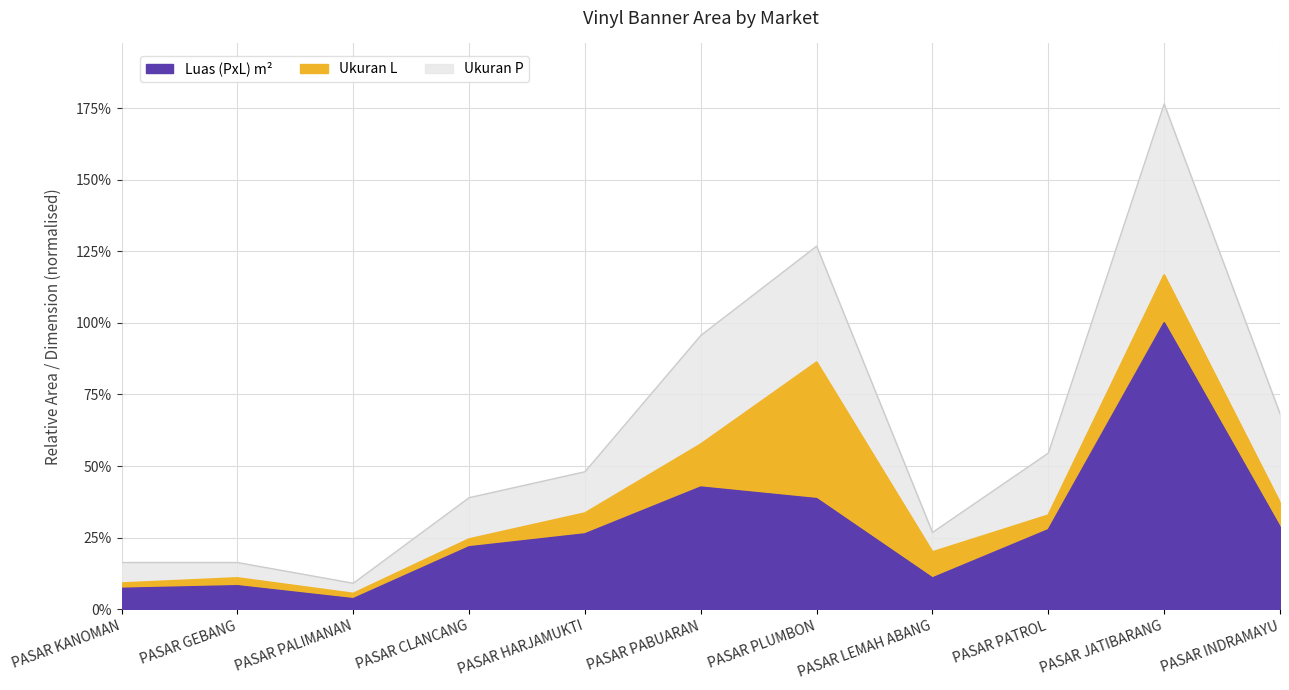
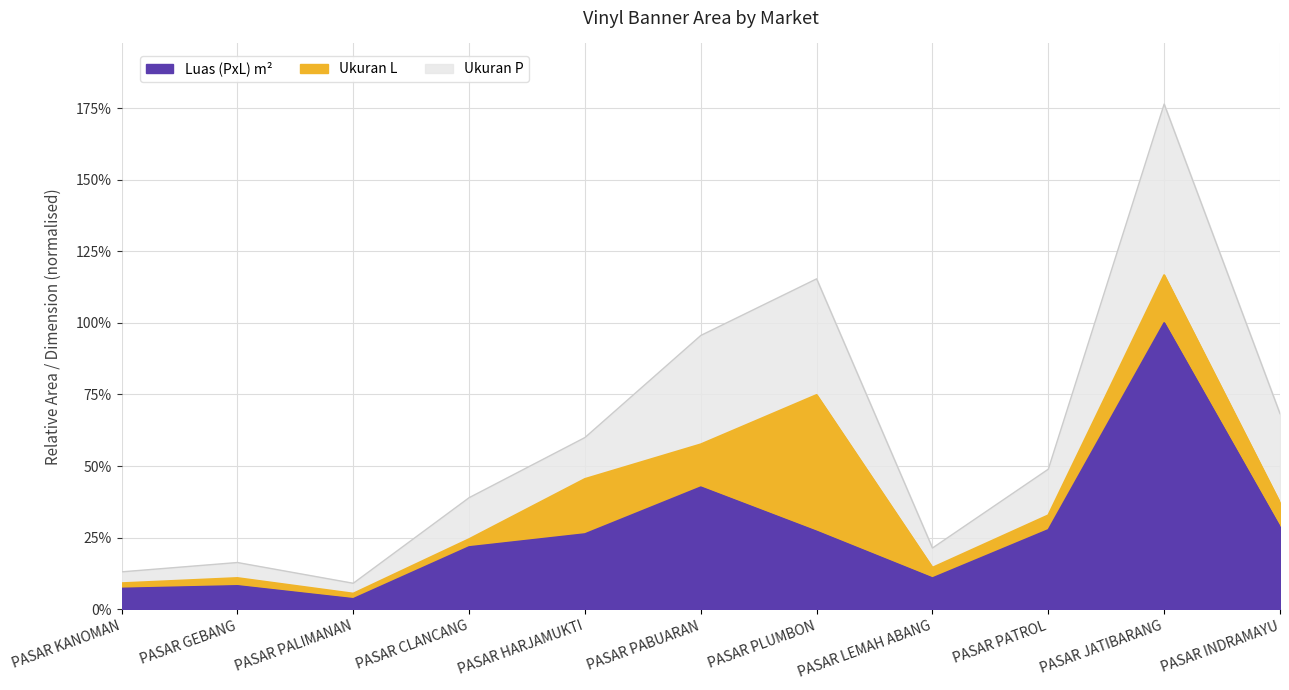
  {
    "Luas (PxL) m²": {
      "PASAR KANOMAN": "7%",
      "PASAR GEBANG": "8%",
      "PASAR PALIMANAN": "4%",
      "PASAR CLANCANG": "22%",
      "PASAR HARJAMUKTI": "26%",
      "PASAR PABUARAN": "43%",
-     "PASAR PLUMBON": "39%",
+     "PASAR PLUMBON": "27%",
      "PASAR LEMAH ABANG": "11%",
      "PASAR PATROL": "28%",
      "PASAR JATIBARANG": "100%",
      "PASAR INDRAMAYU": "29%"
    },
    "Ukuran L": {
      "PASAR KANOMAN": "2%",
      "PASAR GEBANG": "3%",
      "PASAR PALIMANAN": "2%",
      "PASAR CLANCANG": "3%",
-     "PASAR HARJAMUKTI": "7%",
+     "PASAR HARJAMUKTI": "19%",
      "PASAR PABUARAN": "15%",
      "PASAR PLUMBON": "48%",
-     "PASAR LEMAH ABANG": "9%",
+     "PASAR LEMAH ABANG": "4%",
      "PASAR PATROL": "5%",
      "PASAR JATIBARANG": "17%",
      "PASAR INDRAMAYU": "9%"
    },
    "Ukuran P": {
-     "PASAR KANOMAN": "7%",
+     "PASAR KANOMAN": "4%",
      "PASAR GEBANG": "5%",
      "PASAR PALIMANAN": "4%",
      "PASAR CLANCANG": "14%",
      "PASAR HARJAMUKTI": "14%",
      "PASAR PABUARAN": "38%",
      "PASAR PLUMBON": "41%",
      "PASAR LEMAH ABANG": "7%",
-     "PASAR PATROL": "22%",
+     "PASAR PATROL": "16%",
      "PASAR JATIBARANG": "60%",
      "PASAR INDRAMAYU": "31%"
    }
  }
